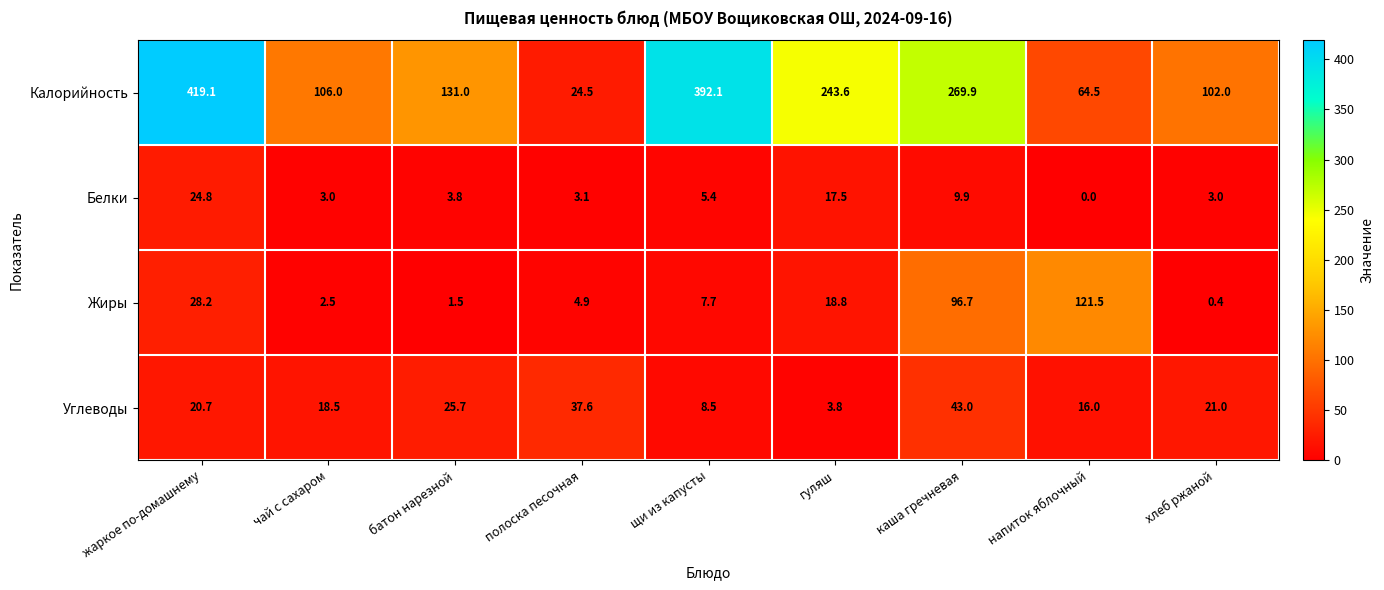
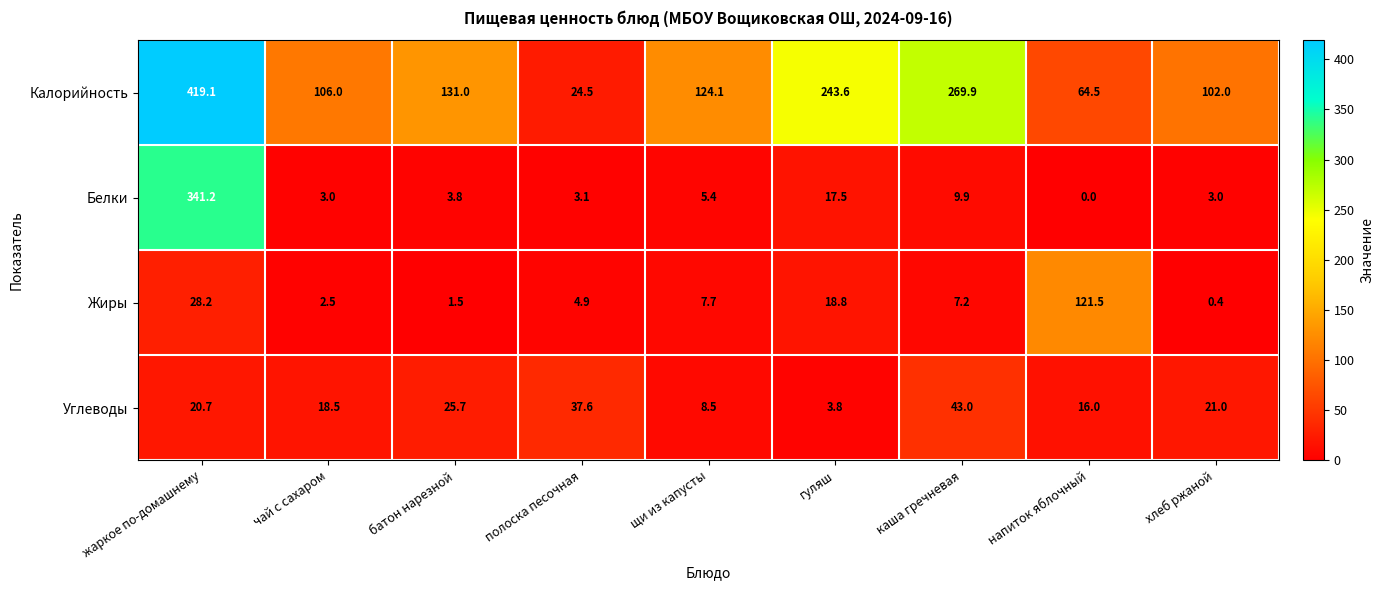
  {
    "Калорийность": {
      "жаркое по-домашнему": 419.1,
      "чай с сахаром": 106.0,
      "батон нарезной": 131.0,
      "полоска песочная": 24.5,
-     "щи из капусты": 392.1,
+     "щи из капусты": 124.1,
      "гуляш": 243.6,
      "каша гречневая": 269.9,
      "напиток яблочный": 64.5,
      "хлеб ржаной": 102.0
    },
    "Белки": {
-     "жаркое по-домашнему": 24.8,
+     "жаркое по-домашнему": 341.2,
      "чай с сахаром": 3.0,
      "батон нарезной": 3.8,
      "полоска песочная": 3.1,
      "щи из капусты": 5.4,
      "гуляш": 17.5,
      "каша гречневая": 9.9,
      "напиток яблочный": 0.0,
      "хлеб ржаной": 3.0
    },
    "Жиры": {
      "жаркое по-домашнему": 28.2,
      "чай с сахаром": 2.5,
      "батон нарезной": 1.5,
      "полоска песочная": 4.9,
      "щи из капусты": 7.7,
      "гуляш": 18.8,
-     "каша гречневая": 96.7,
+     "каша гречневая": 7.2,
      "напиток яблочный": 121.5,
      "хлеб ржаной": 0.4
    },
    "Углеводы": {
      "жаркое по-домашнему": 20.7,
      "чай с сахаром": 18.5,
      "батон нарезной": 25.7,
      "полоска песочная": 37.6,
      "щи из капусты": 8.5,
      "гуляш": 3.8,
      "каша гречневая": 43.0,
      "напиток яблочный": 16.0,
      "хлеб ржаной": 21.0
    }
  }
